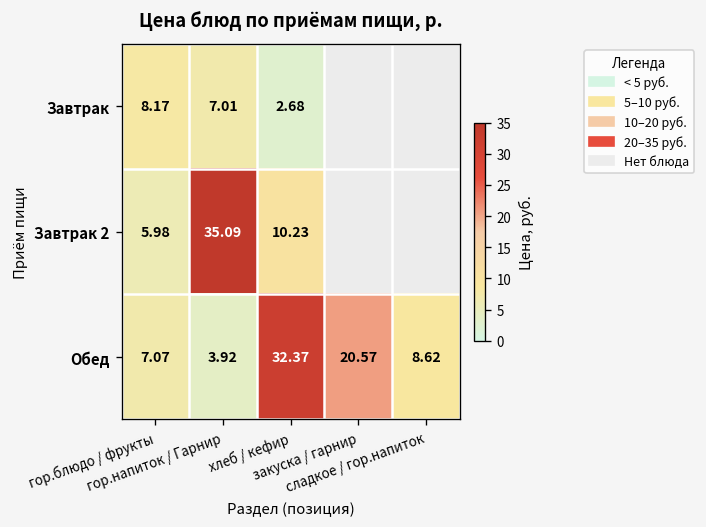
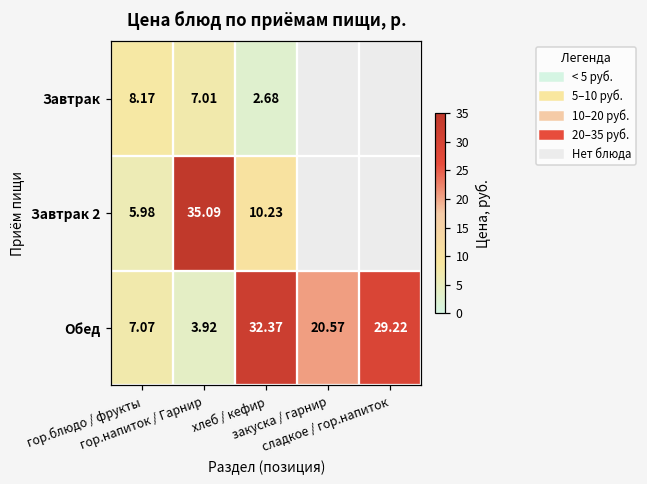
  {
    "Завтрак": {
      "гор.блюдо / фрукты": 8.17,
      "гор.напиток / Гарнир": 7.01,
      "хлеб / кефир": 2.68
    },
    "Завтрак 2": {
      "гор.блюдо / фрукты": 5.98,
      "гор.напиток / Гарнир": 35.09,
      "хлеб / кефир": 10.23
    },
    "Обед": {
      "гор.блюдо / фрукты": 7.07,
      "гор.напиток / Гарнир": 3.92,
      "хлеб / кефир": 32.37,
      "закуска / гарнир": 20.57,
-     "сладкое / гор.напиток": 8.62
+     "сладкое / гор.напиток": 29.22
    }
  }
